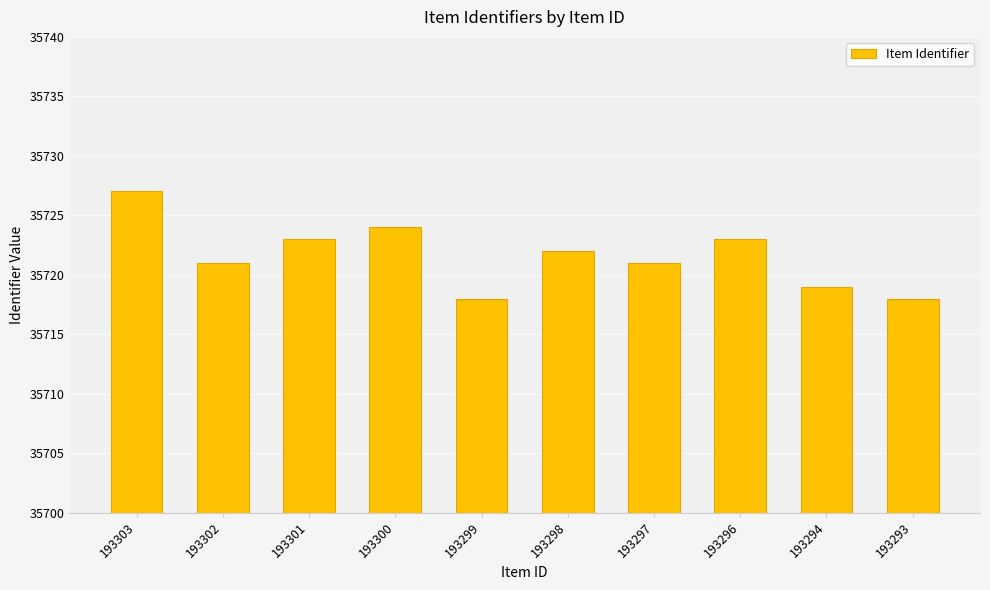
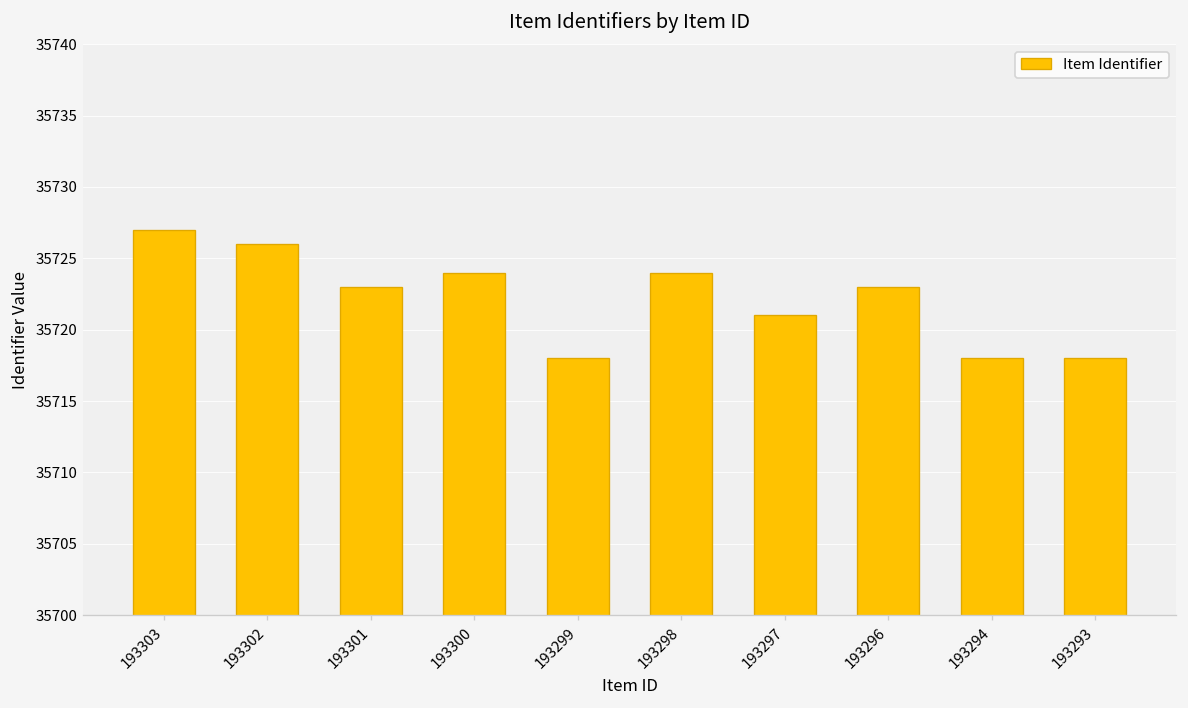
  {
    "193303": 35727,
-   "193302": 35721,
+   "193302": 35726,
    "193301": 35723,
    "193300": 35724,
    "193299": 35718,
-   "193298": 35722,
+   "193298": 35724,
    "193297": 35721,
    "193296": 35723,
-   "193294": 35719,
+   "193294": 35718,
    "193293": 35718
  }
